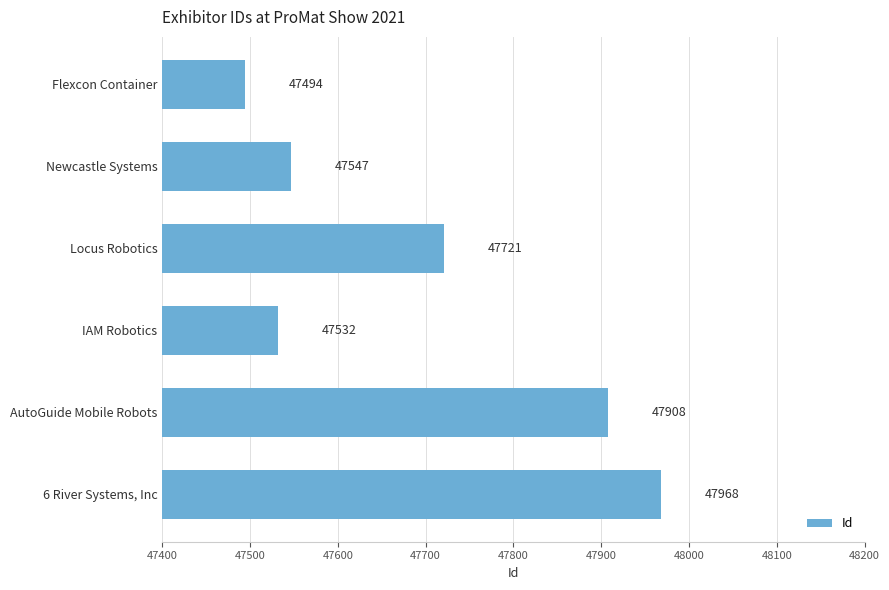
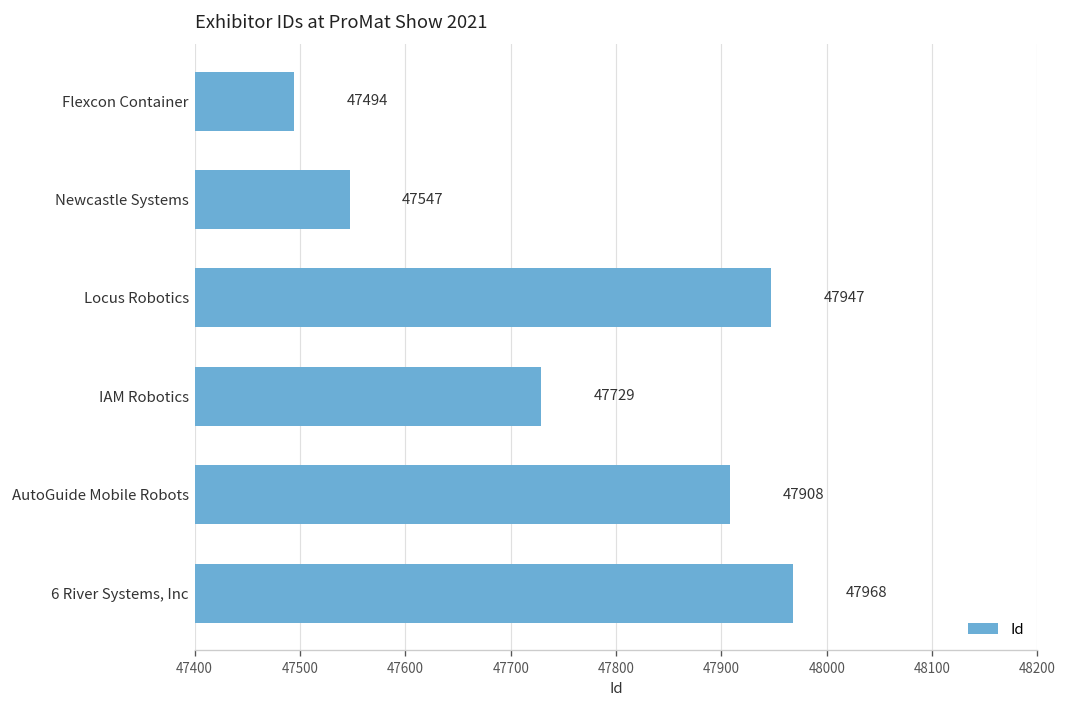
  {
-   "Locus Robotics": 47721,
-   "IAM Robotics": 47532
+   "Locus Robotics": 47947,
+   "IAM Robotics": 47729
  }
